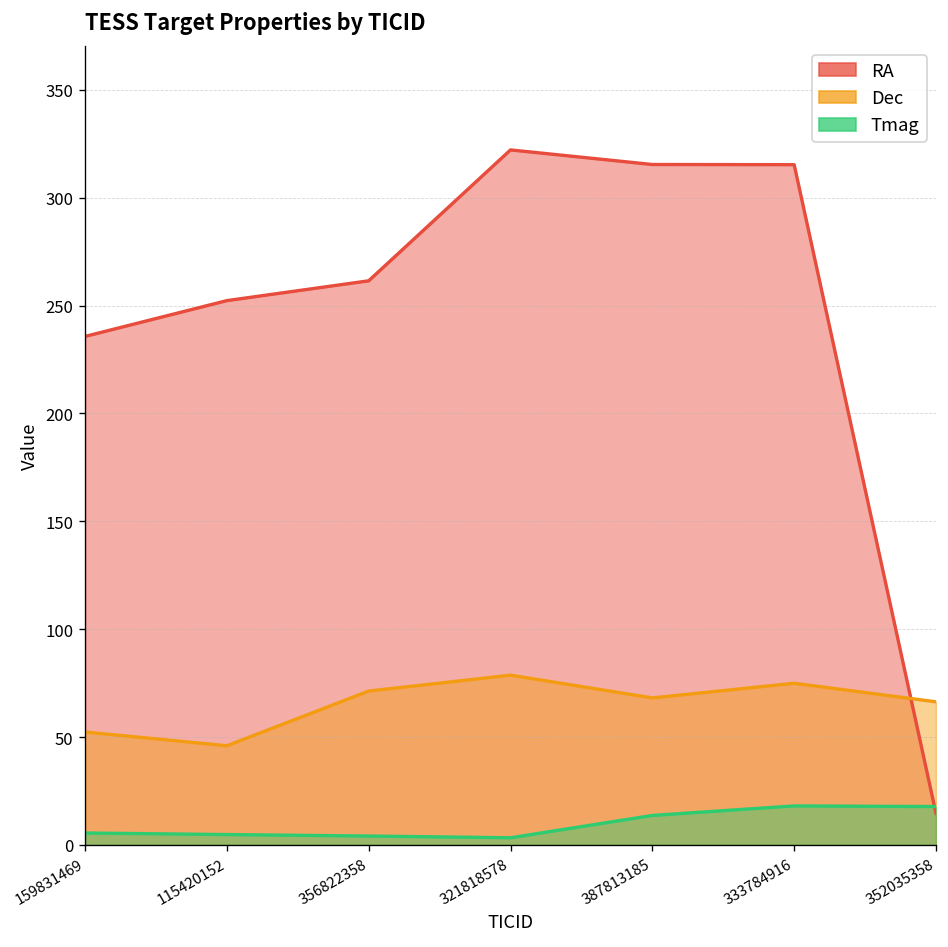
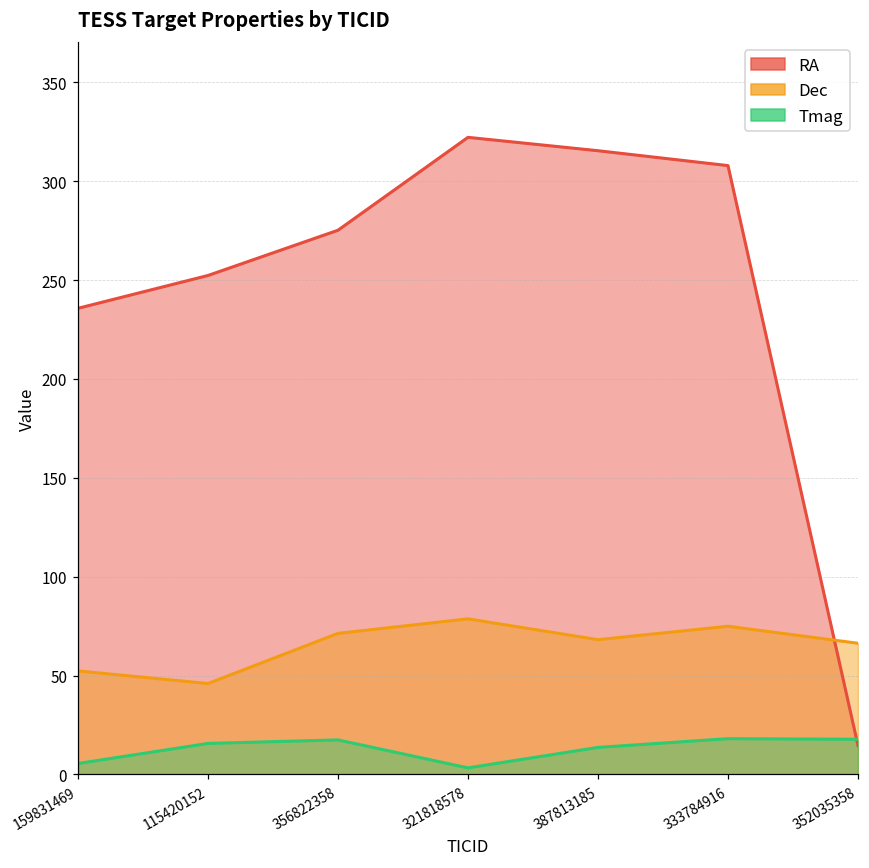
  {
    "RA": {
      "159831469": 236,
      "115420152": 252,
-     "356822358": 261,
+     "356822358": 275,
      "321818578": 322,
      "387813185": 315,
-     "333784916": 315,
+     "333784916": 308,
      "352035358": 15
    },
    "Dec": {
      "159831469": 52,
      "115420152": 46,
      "356822358": 71,
      "321818578": 79,
      "387813185": 68,
      "333784916": 75,
      "352035358": 66
    },
    "Tmag": {
      "159831469": 6,
-     "115420152": 5,
-     "356822358": 4,
+     "115420152": 16,
+     "356822358": 17,
      "321818578": 3,
      "387813185": 14,
      "333784916": 18,
      "352035358": 18
    }
  }
